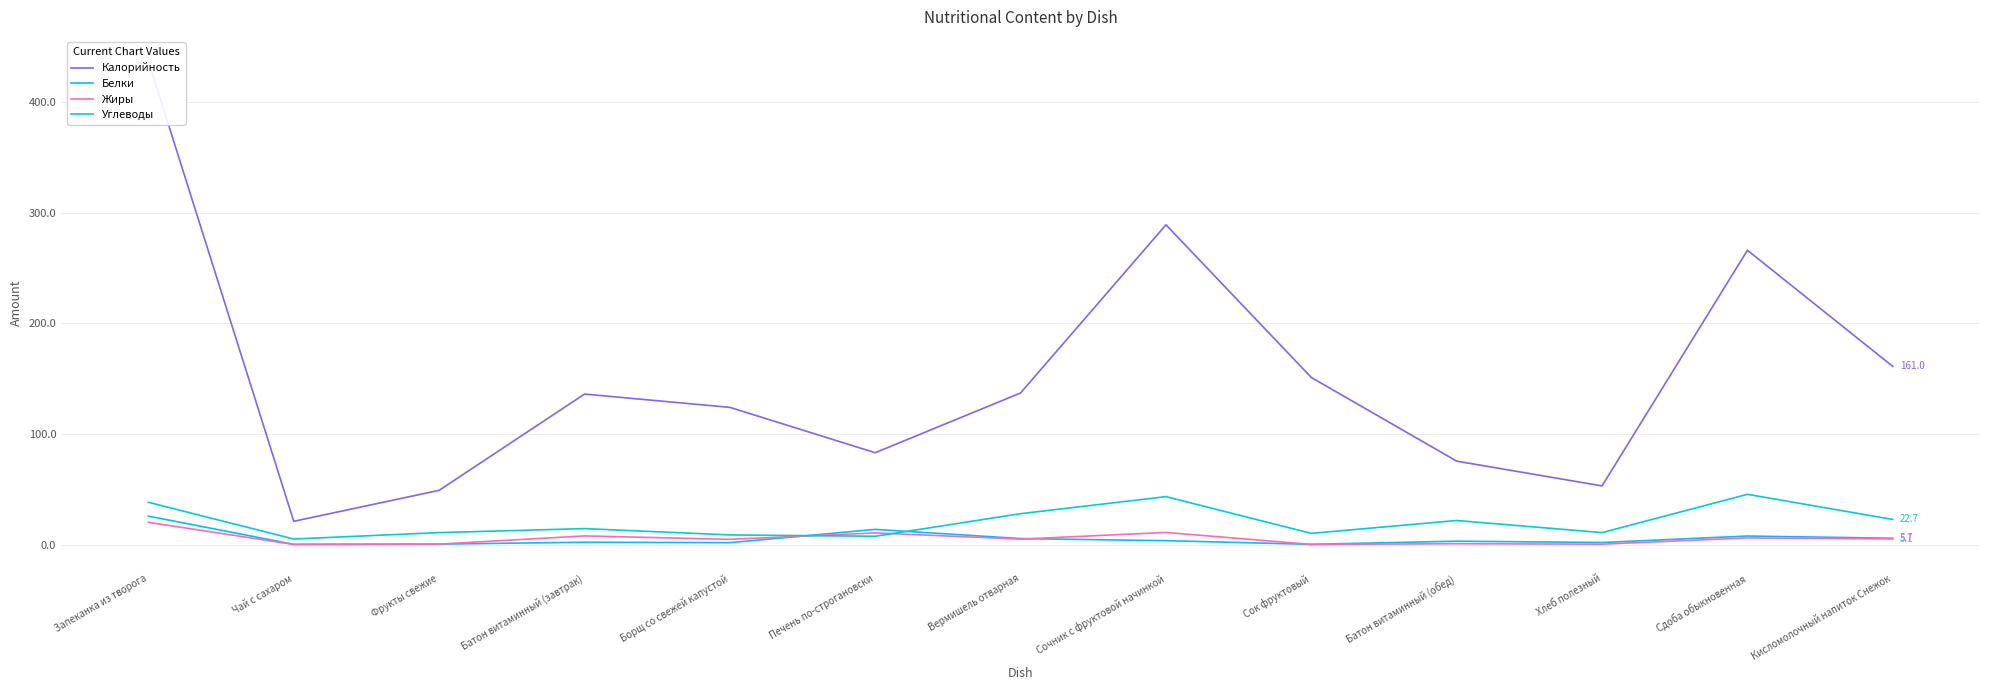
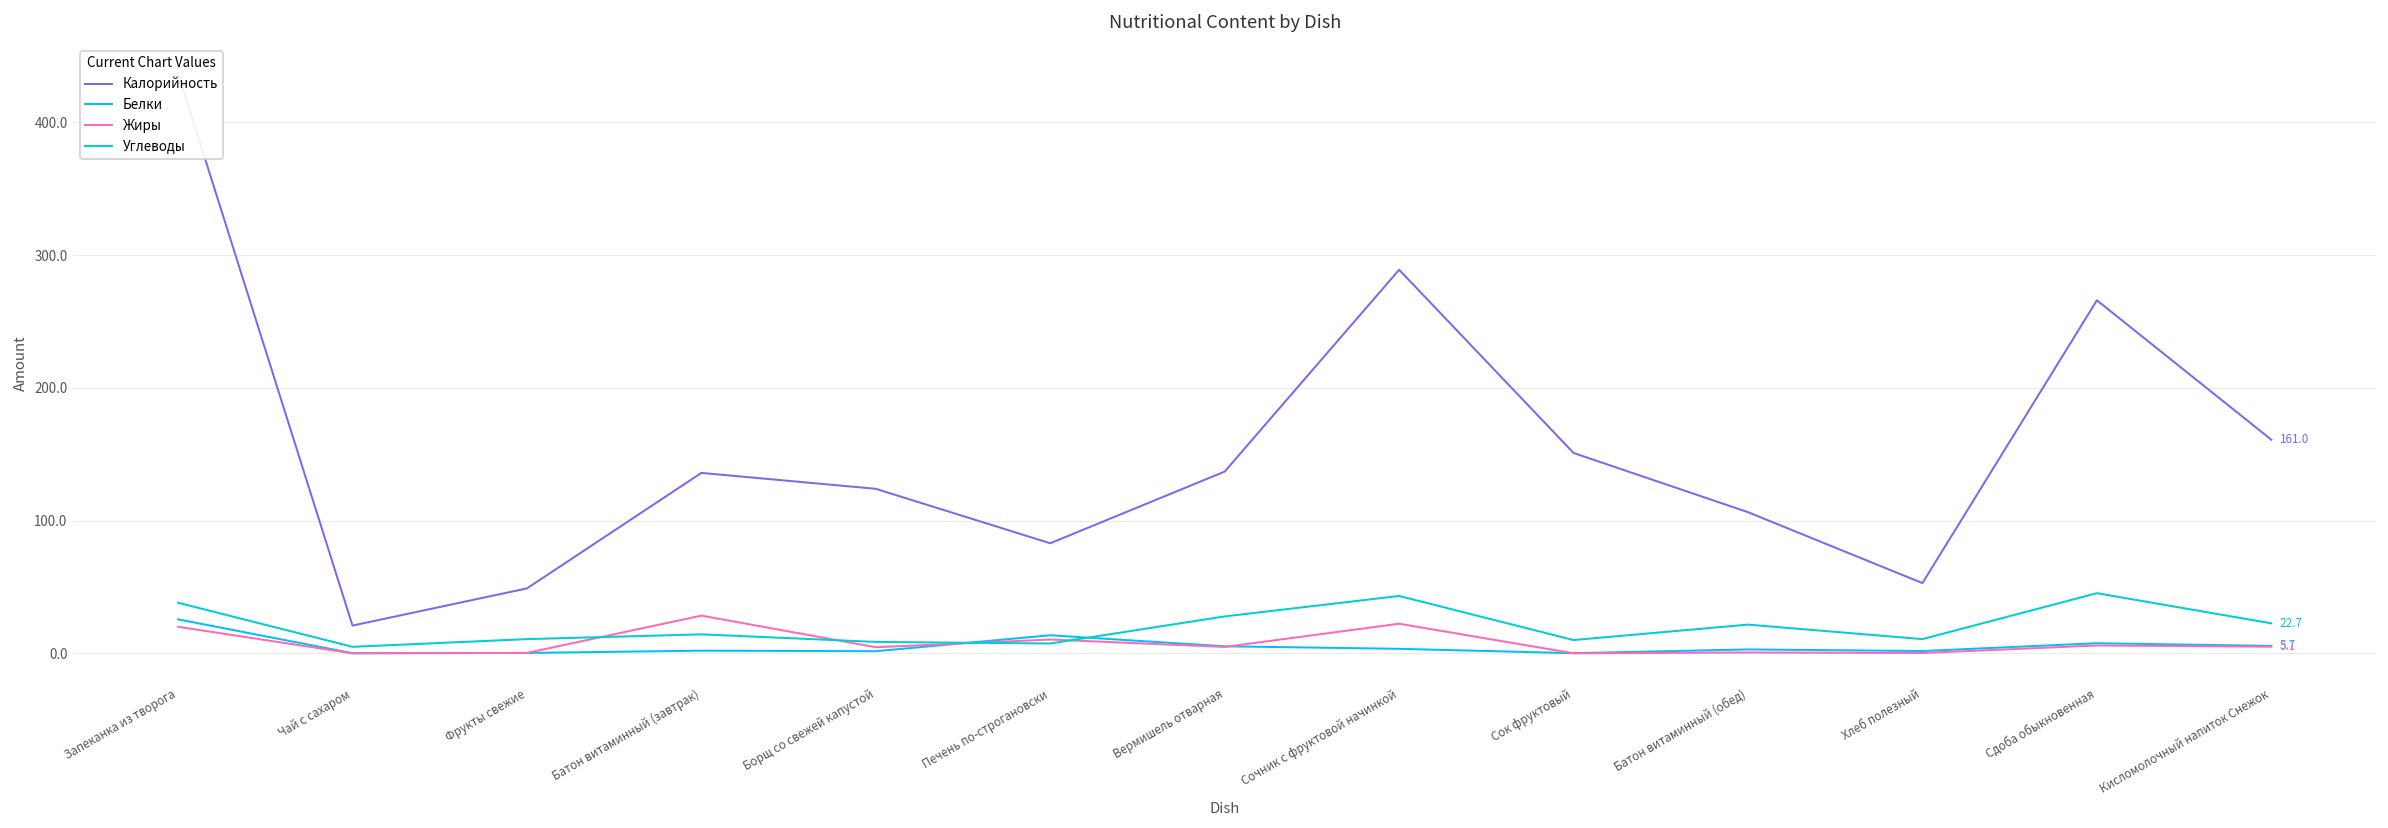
  {
    "Калорийность": {
      "Чай с сахаром": 21,
      "Фрукты свежие": 49,
      "Батон витаминный (завтрак)": 136,
      "Борщ со свежей капустой": 124,
      "Печень по-строгановски": 83,
      "Вермишель отварная": 137,
      "Сочник с фруктовой начинкой": 289,
      "Сок фруктовый": 151,
-     "Батон витаминный (обед)": 75,
+     "Батон витаминный (обед)": 106,
      "Хлеб полезный": 53,
      "Сдоба обыкновенная": 266
    },
    "Жиры": {
      "Запеканка из творога": 20,
-     "Батон витаминный (завтрак)": 8,
+     "Батон витаминный (завтрак)": 29,
      "Борщ со свежей капустой": 5,
      "Печень по-строгановски": 11,
-     "Сочник с фруктовой начинкой": 11
+     "Сочник с фруктовой начинкой": 22
    }
  }
